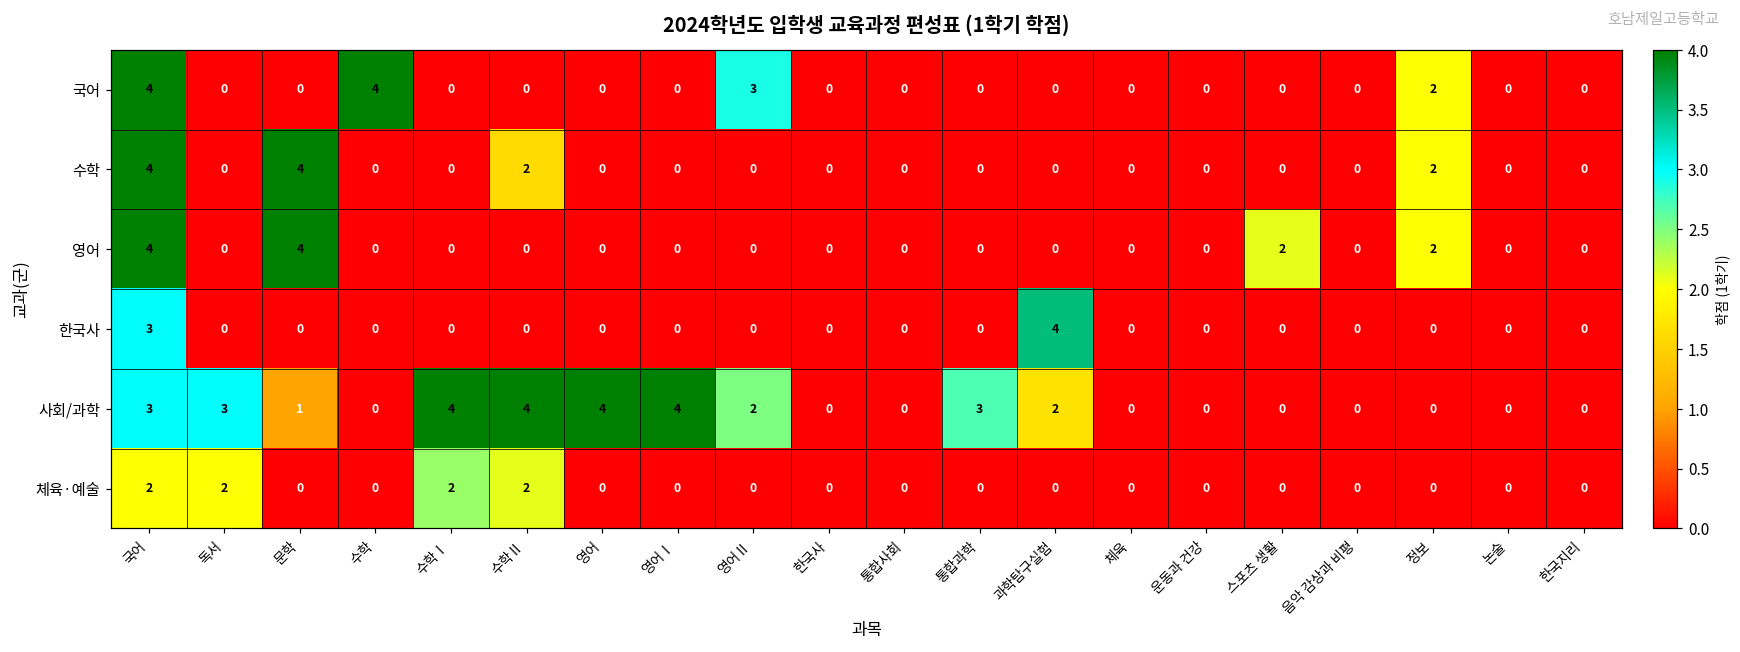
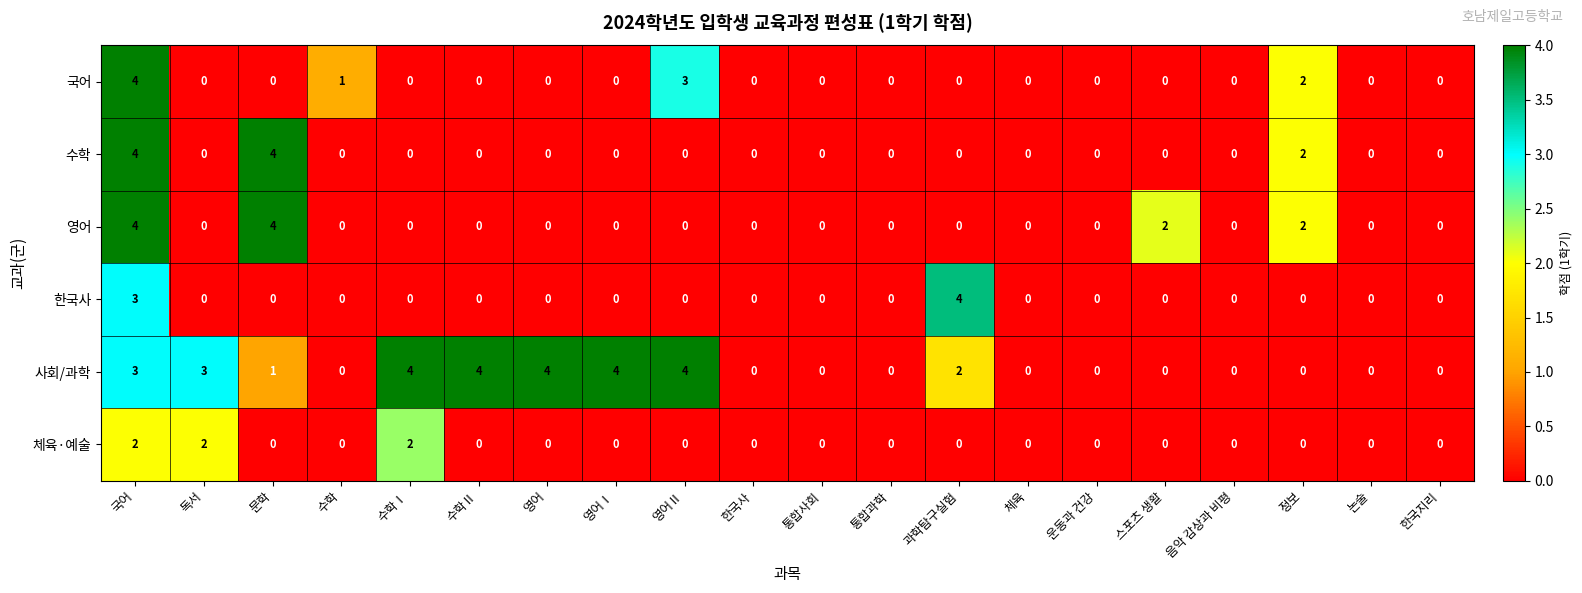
  {
    "국어": {
      "국어": 4,
      "독서": 0,
      "문학": 0,
-     "수학": 4,
+     "수학": 1,
      "수학Ⅰ": 0,
      "수학Ⅱ": 0,
      "영어": 0,
      "영어Ⅰ": 0,
      "영어Ⅱ": 3,
      "한국사": 0,
      "통합사회": 0,
      "통합과학": 0,
      "과학탐구실험": 0,
      "체육": 0,
      "운동과 건강": 0,
      "스포츠 생활": 0,
      "음악 감상과 비평": 0,
      "정보": 2,
      "논술": 0,
      "한국지리": 0
    },
    "수학": {
      "국어": 4,
      "독서": 0,
      "문학": 4,
      "수학": 0,
      "수학Ⅰ": 0,
-     "수학Ⅱ": 2,
+     "수학Ⅱ": 0,
      "영어": 0,
      "영어Ⅰ": 0,
      "영어Ⅱ": 0,
      "한국사": 0,
      "통합사회": 0,
      "통합과학": 0,
      "과학탐구실험": 0,
      "체육": 0,
      "운동과 건강": 0,
      "스포츠 생활": 0,
      "음악 감상과 비평": 0,
      "정보": 2,
      "논술": 0,
      "한국지리": 0
    },
    "영어": {
      "국어": 4,
      "독서": 0,
      "문학": 4,
      "수학": 0,
      "수학Ⅰ": 0,
      "수학Ⅱ": 0,
      "영어": 0,
      "영어Ⅰ": 0,
      "영어Ⅱ": 0,
      "한국사": 0,
      "통합사회": 0,
      "통합과학": 0,
      "과학탐구실험": 0,
      "체육": 0,
      "운동과 건강": 0,
      "스포츠 생활": 2,
      "음악 감상과 비평": 0,
      "정보": 2,
      "논술": 0,
      "한국지리": 0
    },
    "한국사": {
      "국어": 3,
      "독서": 0,
      "문학": 0,
      "수학": 0,
      "수학Ⅰ": 0,
      "수학Ⅱ": 0,
      "영어": 0,
      "영어Ⅰ": 0,
      "영어Ⅱ": 0,
      "한국사": 0,
      "통합사회": 0,
      "통합과학": 0,
      "과학탐구실험": 4,
      "체육": 0,
      "운동과 건강": 0,
      "스포츠 생활": 0,
      "음악 감상과 비평": 0,
      "정보": 0,
      "논술": 0,
      "한국지리": 0
    },
    "사회/과학": {
      "국어": 3,
      "독서": 3,
      "문학": 1,
      "수학": 0,
      "수학Ⅰ": 4,
      "수학Ⅱ": 4,
      "영어": 4,
      "영어Ⅰ": 4,
-     "영어Ⅱ": 2,
+     "영어Ⅱ": 4,
      "한국사": 0,
      "통합사회": 0,
-     "통합과학": 3,
+     "통합과학": 0,
      "과학탐구실험": 2,
      "체육": 0,
      "운동과 건강": 0,
      "스포츠 생활": 0,
      "음악 감상과 비평": 0,
      "정보": 0,
      "논술": 0,
      "한국지리": 0
    },
    "체육·예술": {
      "국어": 2,
      "독서": 2,
      "문학": 0,
      "수학": 0,
      "수학Ⅰ": 2,
-     "수학Ⅱ": 2,
+     "수학Ⅱ": 0,
      "영어": 0,
      "영어Ⅰ": 0,
      "영어Ⅱ": 0,
      "한국사": 0,
      "통합사회": 0,
      "통합과학": 0,
      "과학탐구실험": 0,
      "체육": 0,
      "운동과 건강": 0,
      "스포츠 생활": 0,
      "음악 감상과 비평": 0,
      "정보": 0,
      "논술": 0,
      "한국지리": 0
    }
  }
